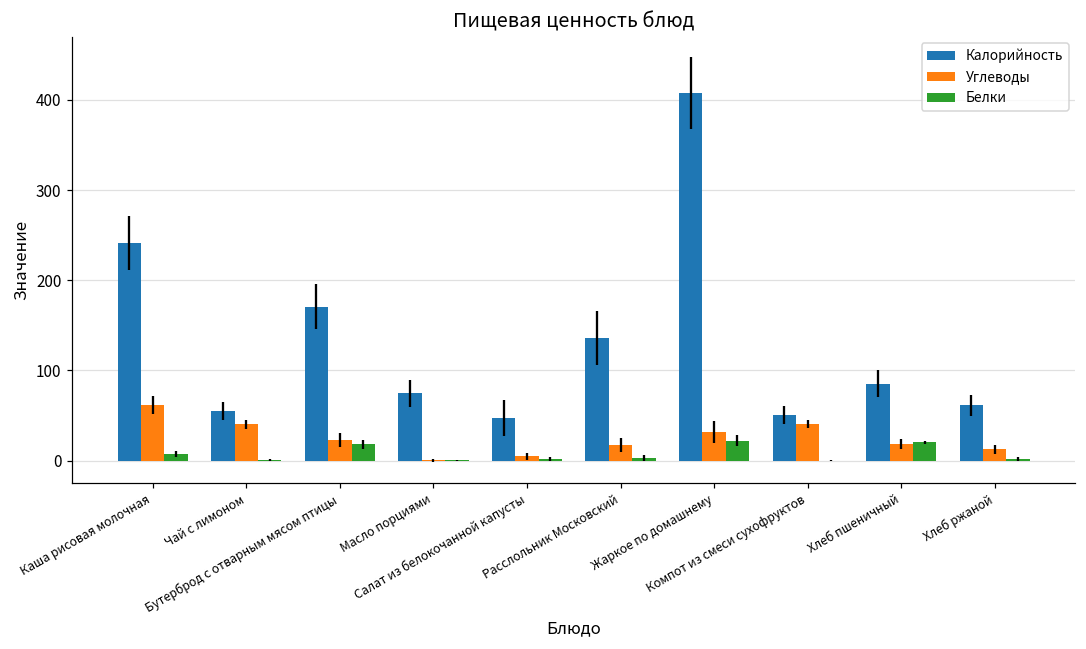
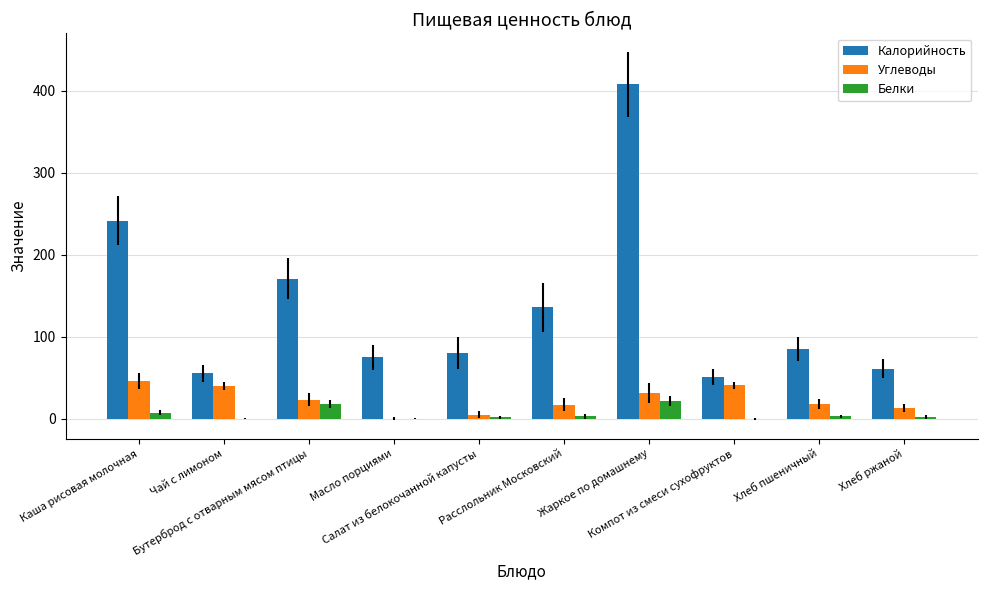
  {
    "Калорийность": {
      "Каша рисовая молочная": 240,
      "Чай с лимоном": 60,
      "Бутерброд с отварным мясом птицы": 170,
      "Масло порциями": 70,
-     "Салат из белокочанной капусты": 50,
+     "Салат из белокочанной капусты": 80,
      "Расслольник Московский": 140,
      "Жаркое по домашнему": 410,
      "Компот из смеси сухофруктов": 50,
      "Хлеб пшеничный": 90,
      "Хлеб ржаной": 60
    },
    "Углеводы": {
-     "Каша рисовая молочная": 60,
+     "Каша рисовая молочная": 50,
      "Чай с лимоном": 40,
      "Бутерброд с отварным мясом птицы": 20,
      "Салат из белокочанной капусты": 0,
      "Расслольник Московский": 20,
      "Жаркое по домашнему": 30,
      "Компот из смеси сухофруктов": 40,
      "Хлеб пшеничный": 20,
      "Хлеб ржаной": 10
    },
    "Белки": {
      "Каша рисовая молочная": 10,
      "Бутерброд с отварным мясом птицы": 20,
      "Жаркое по домашнему": 20,
      "Компот из смеси сухофруктов": 0,
-     "Хлеб пшеничный": 20
+     "Хлеб пшеничный": 0
    }
  }
